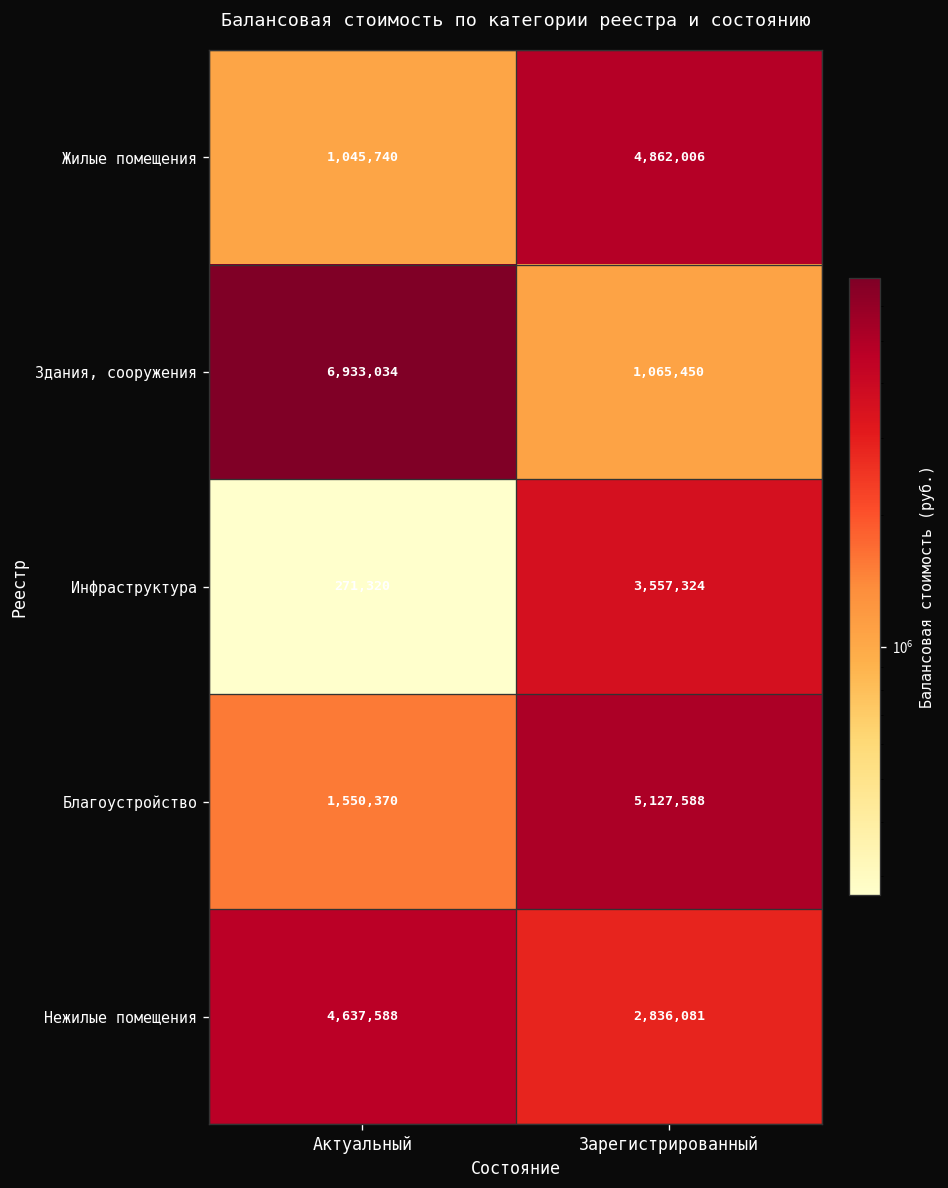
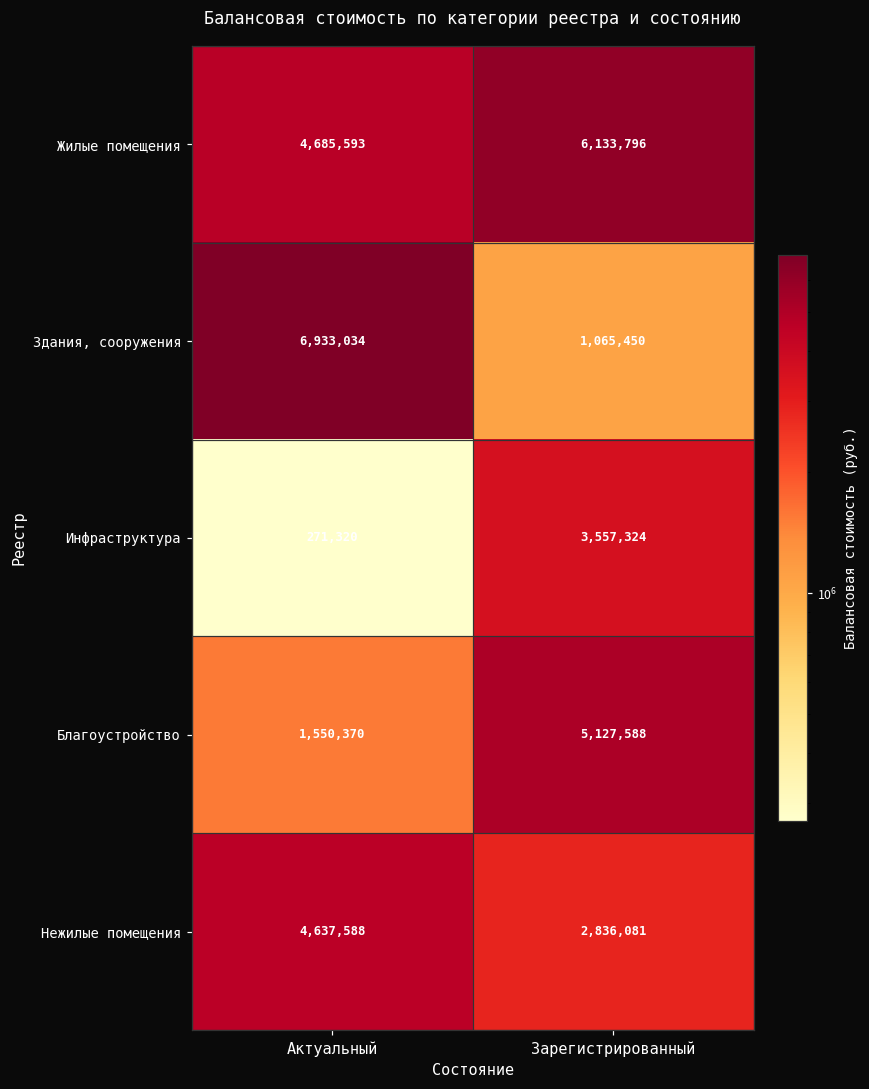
  {
    "Жилые помещения": {
-     "Актуальный": "1,045,740",
-     "Зарегистрированный": "4,862,006"
+     "Актуальный": "4,685,593",
+     "Зарегистрированный": "6,133,796"
    },
    "Здания, сооружения": {
      "Актуальный": "6,933,034",
      "Зарегистрированный": "1,065,450"
    },
    "Инфраструктура": {
      "Актуальный": "271,320",
      "Зарегистрированный": "3,557,324"
    },
    "Благоустройство": {
      "Актуальный": "1,550,370",
      "Зарегистрированный": "5,127,588"
    },
    "Нежилые помещения": {
      "Актуальный": "4,637,588",
      "Зарегистрированный": "2,836,081"
    }
  }
